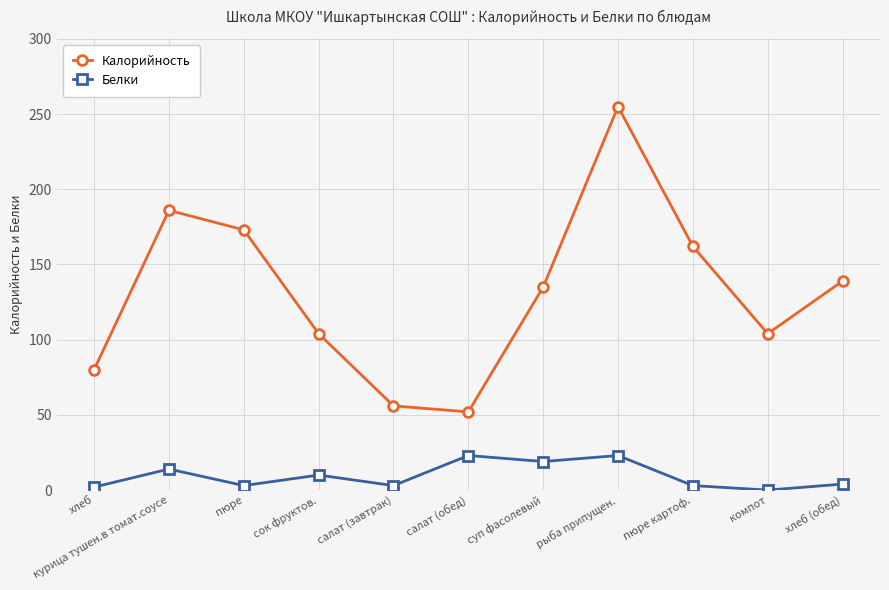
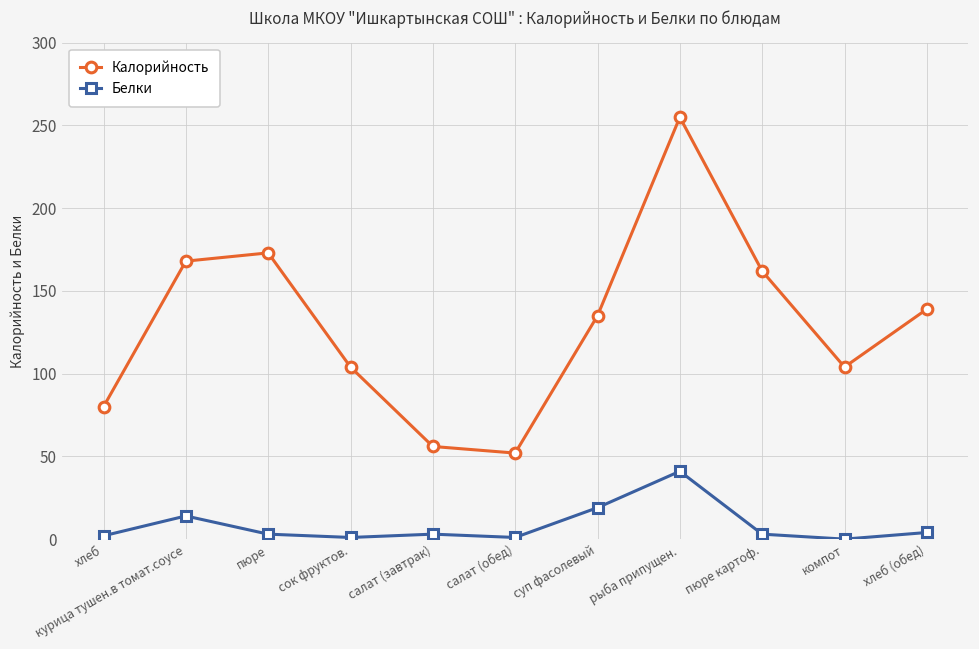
  {
    "Калорийность": {
      "хлеб": 80,
-     "курица тушен.в томат.соусе": 186,
+     "курица тушен.в томат.соусе": 168,
      "пюре": 173,
      "сок фруктов.": 104,
      "салат (завтрак)": 56,
      "салат (обед)": 52,
      "суп фасолевый": 135,
      "рыба припущен.": 255,
      "пюре картоф.": 162,
      "компот": 104,
      "хлеб (обед)": 139
    },
    "Белки": {
      "хлеб": 2,
      "курица тушен.в томат.соусе": 14,
      "пюре": 3,
-     "сок фруктов.": 10,
+     "сок фруктов.": 1,
      "салат (завтрак)": 3,
-     "салат (обед)": 23,
+     "салат (обед)": 1,
      "суп фасолевый": 19,
-     "рыба припущен.": 23,
+     "рыба припущен.": 41,
      "пюре картоф.": 3,
      "компот": 0,
      "хлеб (обед)": 4
    }
  }
